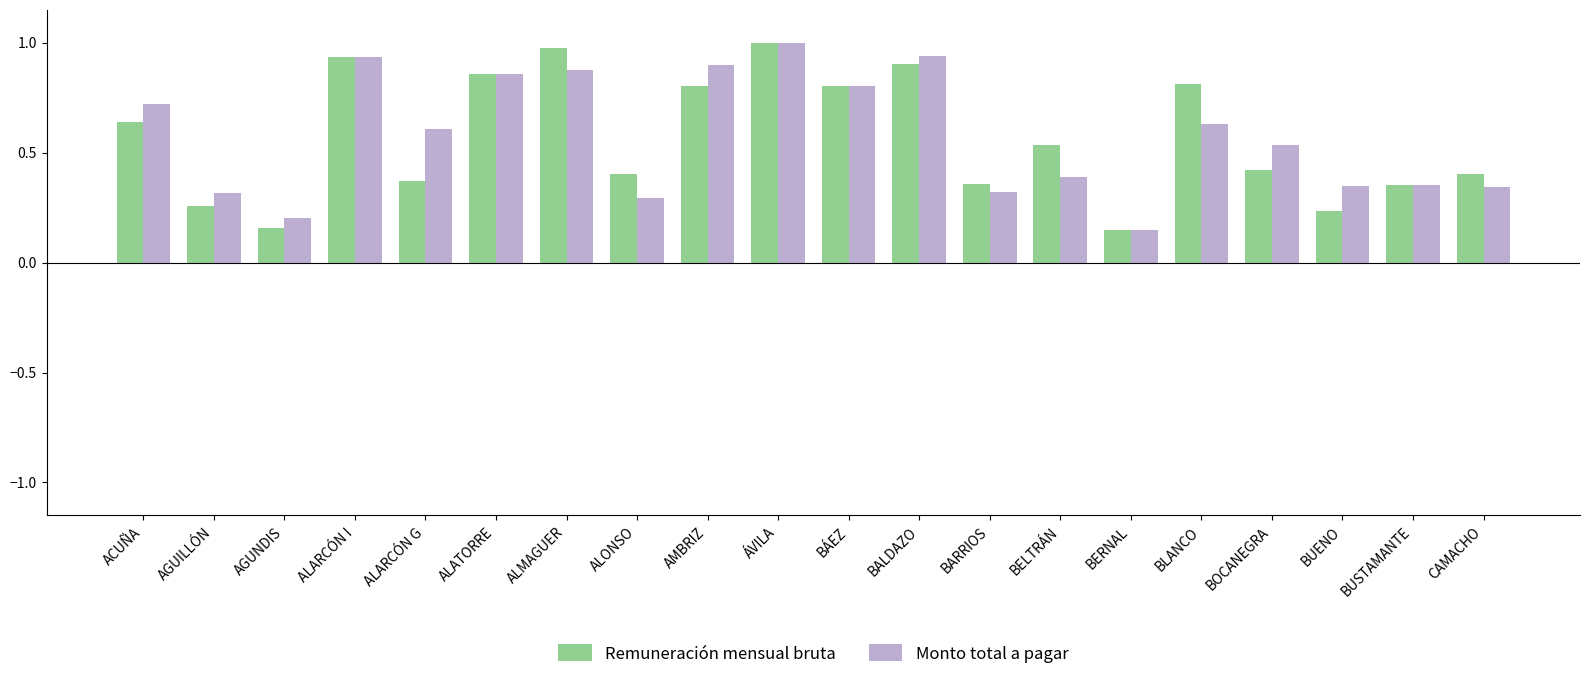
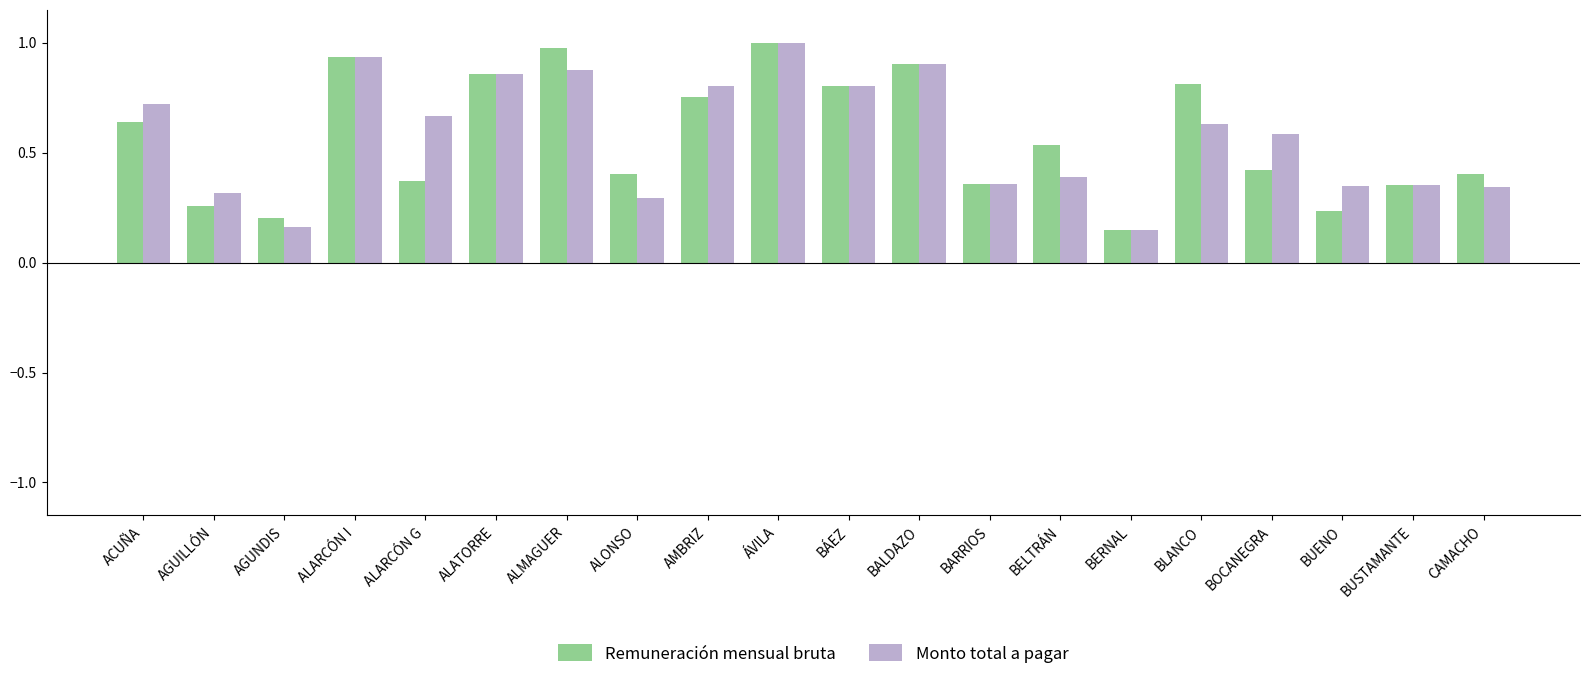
  {
    "Remuneración mensual bruta": {
      "ACUÑA": 0.64,
      "AGUILLÓN": 0.26,
-     "AGUNDIS": 0.16,
+     "AGUNDIS": 0.20,
      "ALARCÓN I": 0.94,
      "ALARCÓN G": 0.37,
      "ALATORRE": 0.86,
      "ALMAGUER": 0.98,
      "ALONSO": 0.40,
-     "AMBRIZ": 0.80,
+     "AMBRIZ": 0.75,
      "ÁVILA": 1.00,
      "BÁEZ": 0.80,
      "BALDAZO": 0.90,
      "BARRIOS": 0.36,
      "BELTRÁN": 0.53,
      "BERNAL": 0.15,
      "BLANCO": 0.81,
      "BOCANEGRA": 0.42,
      "BUENO": 0.23,
      "BUSTAMANTE": 0.35,
      "CAMACHO": 0.40
    },
    "Monto total a pagar": {
      "ACUÑA": 0.72,
      "AGUILLÓN": 0.32,
-     "AGUNDIS": 0.20,
+     "AGUNDIS": 0.16,
      "ALARCÓN I": 0.94,
-     "ALARCÓN G": 0.61,
+     "ALARCÓN G": 0.67,
      "ALATORRE": 0.86,
      "ALMAGUER": 0.87,
      "ALONSO": 0.29,
-     "AMBRIZ": 0.90,
+     "AMBRIZ": 0.80,
      "ÁVILA": 1.00,
      "BÁEZ": 0.80,
-     "BALDAZO": 0.94,
-     "BARRIOS": 0.32,
+     "BALDAZO": 0.90,
+     "BARRIOS": 0.36,
      "BELTRÁN": 0.39,
      "BERNAL": 0.15,
      "BLANCO": 0.63,
-     "BOCANEGRA": 0.53,
+     "BOCANEGRA": 0.59,
      "BUENO": 0.35,
      "BUSTAMANTE": 0.35,
      "CAMACHO": 0.34
    }
  }
